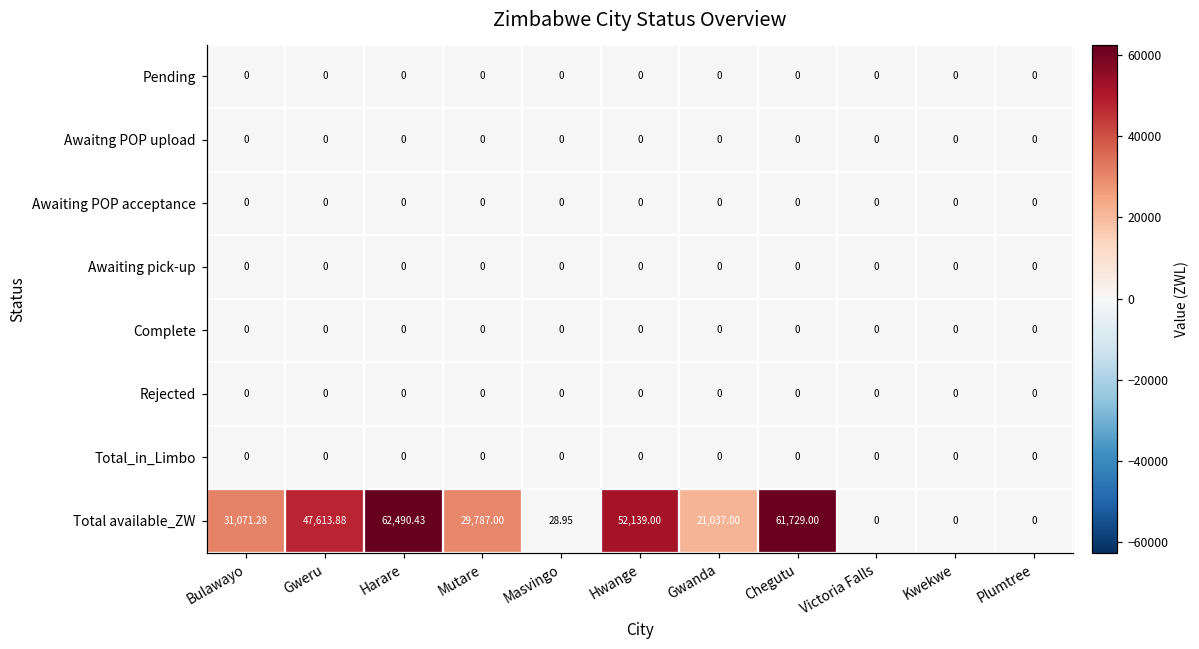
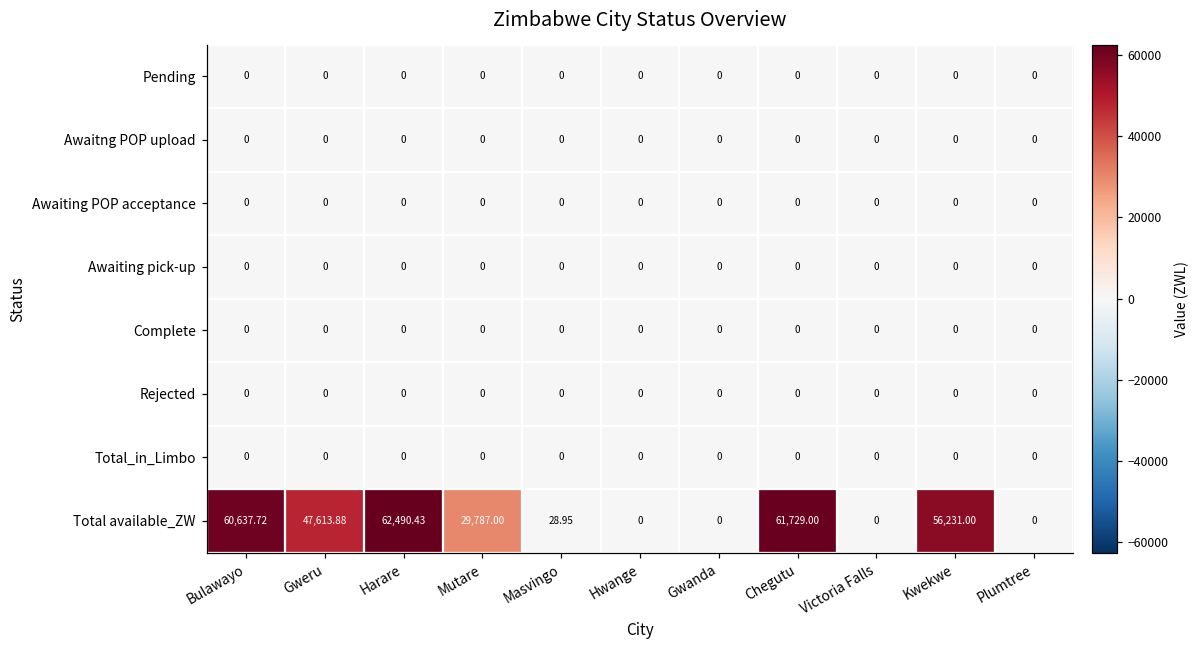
  {
    "Pending": {
      "Bulawayo": "0",
      "Gweru": "0",
      "Harare": "0",
      "Mutare": "0",
      "Masvingo": "0",
      "Hwange": "0",
      "Gwanda": "0",
      "Chegutu": "0",
      "Victoria Falls": "0",
      "Kwekwe": "0",
      "Plumtree": "0"
    },
    "Awaitng POP upload": {
      "Bulawayo": "0",
      "Gweru": "0",
      "Harare": "0",
      "Mutare": "0",
      "Masvingo": "0",
      "Hwange": "0",
      "Gwanda": "0",
      "Chegutu": "0",
      "Victoria Falls": "0",
      "Kwekwe": "0",
      "Plumtree": "0"
    },
    "Awaiting POP acceptance": {
      "Bulawayo": "0",
      "Gweru": "0",
      "Harare": "0",
      "Mutare": "0",
      "Masvingo": "0",
      "Hwange": "0",
      "Gwanda": "0",
      "Chegutu": "0",
      "Victoria Falls": "0",
      "Kwekwe": "0",
      "Plumtree": "0"
    },
    "Awaiting pick-up": {
      "Bulawayo": "0",
      "Gweru": "0",
      "Harare": "0",
      "Mutare": "0",
      "Masvingo": "0",
      "Hwange": "0",
      "Gwanda": "0",
      "Chegutu": "0",
      "Victoria Falls": "0",
      "Kwekwe": "0",
      "Plumtree": "0"
    },
    "Complete": {
      "Bulawayo": "0",
      "Gweru": "0",
      "Harare": "0",
      "Mutare": "0",
      "Masvingo": "0",
      "Hwange": "0",
      "Gwanda": "0",
      "Chegutu": "0",
      "Victoria Falls": "0",
      "Kwekwe": "0",
      "Plumtree": "0"
    },
    "Rejected": {
      "Bulawayo": "0",
      "Gweru": "0",
      "Harare": "0",
      "Mutare": "0",
      "Masvingo": "0",
      "Hwange": "0",
      "Gwanda": "0",
      "Chegutu": "0",
      "Victoria Falls": "0",
      "Kwekwe": "0",
      "Plumtree": "0"
    },
    "Total_in_Limbo": {
      "Bulawayo": "0",
      "Gweru": "0",
      "Harare": "0",
      "Mutare": "0",
      "Masvingo": "0",
      "Hwange": "0",
      "Gwanda": "0",
      "Chegutu": "0",
      "Victoria Falls": "0",
      "Kwekwe": "0",
      "Plumtree": "0"
    },
    "Total available_ZW": {
-     "Bulawayo": "31,071.28",
+     "Bulawayo": "60,637.72",
      "Gweru": "47,613.88",
      "Harare": "62,490.43",
      "Mutare": "29,787.00",
      "Masvingo": "28.95",
-     "Hwange": "52,139.00",
-     "Gwanda": "21,037.00",
+     "Hwange": "0",
+     "Gwanda": "0",
      "Chegutu": "61,729.00",
      "Victoria Falls": "0",
-     "Kwekwe": "0",
+     "Kwekwe": "56,231.00",
      "Plumtree": "0"
    }
  }
